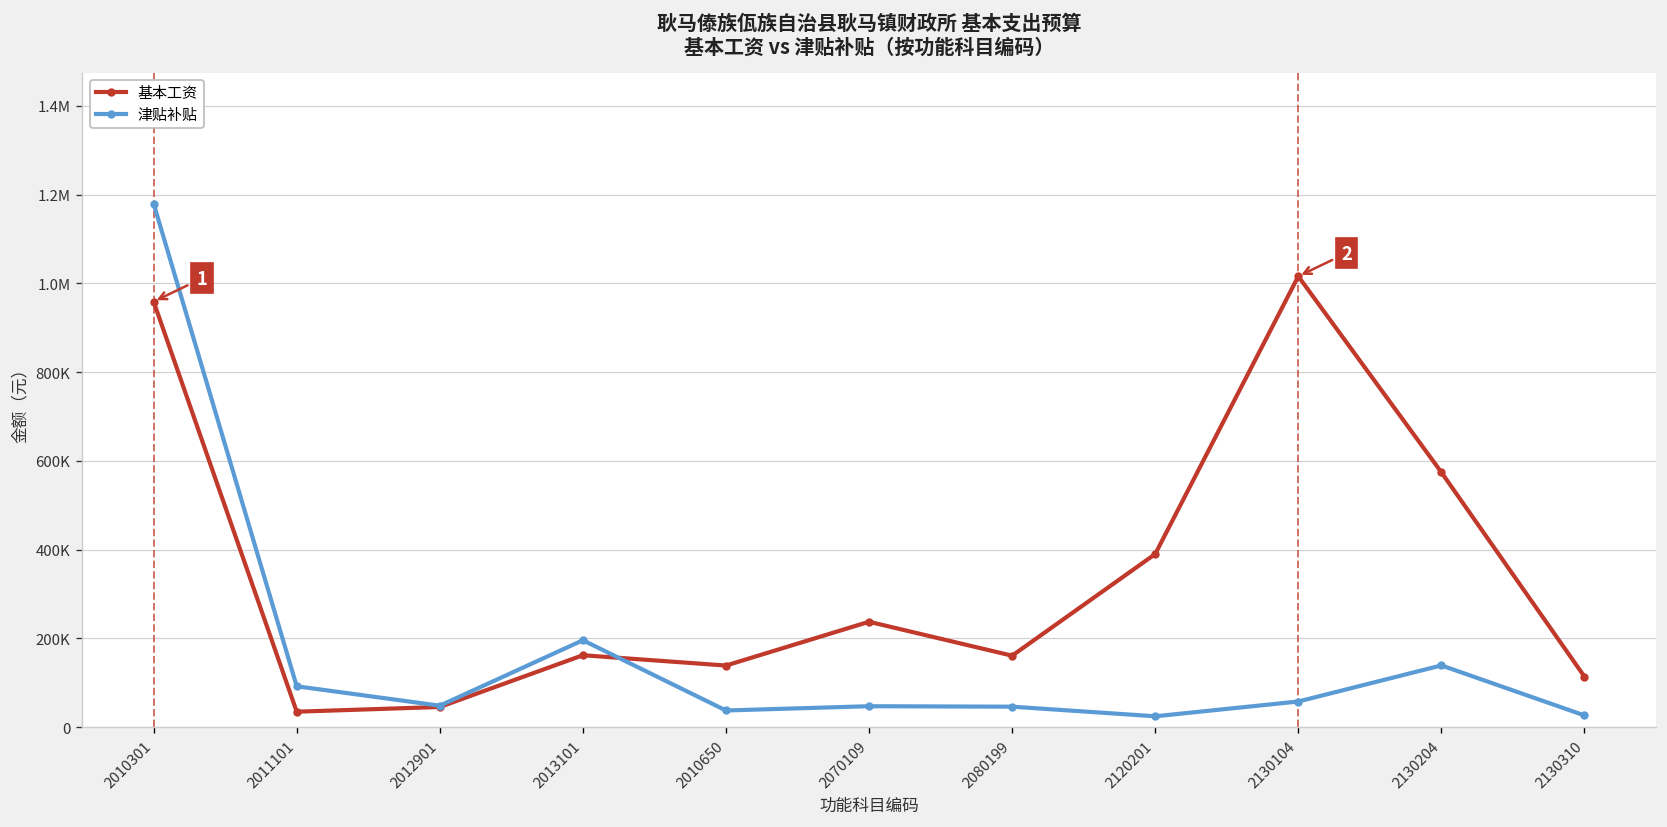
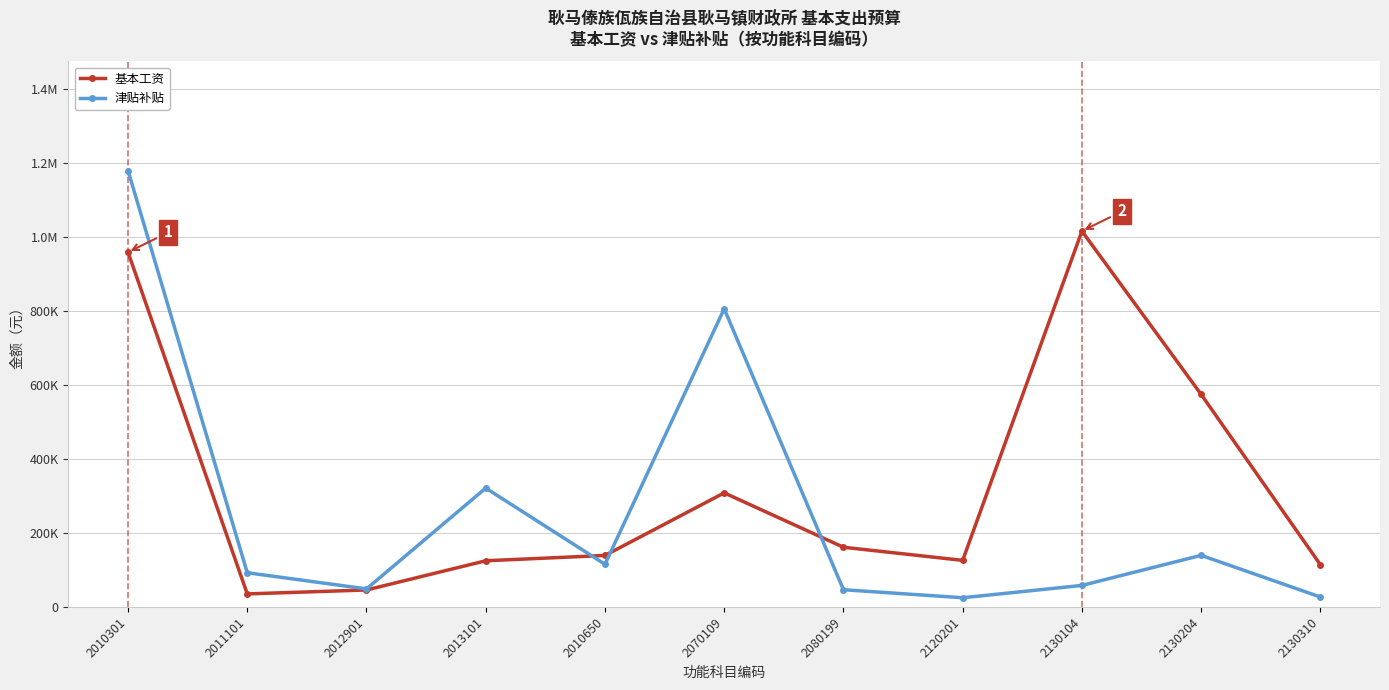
  {
    "基本工资": {
      "2010301": 960000,
      "2011101": 40000,
-     "2013101": 160000,
+     "2013101": 120000,
      "2010650": 140000,
-     "2070109": 240000,
+     "2070109": 310000,
      "2080199": 160000,
-     "2120201": 390000,
+     "2120201": 130000,
      "2130104": 1020000,
      "2130204": 570000,
      "2130310": 110000
    },
    "津贴补贴": {
      "2010301": 1180000,
      "2011101": 90000,
-     "2013101": 200000,
-     "2010650": 40000,
-     "2070109": 50000,
+     "2013101": 320000,
+     "2010650": 120000,
+     "2070109": 810000,
      "2080199": 50000,
      "2120201": 20000,
      "2130104": 60000,
      "2130204": 140000,
      "2130310": 30000
    }
  }
